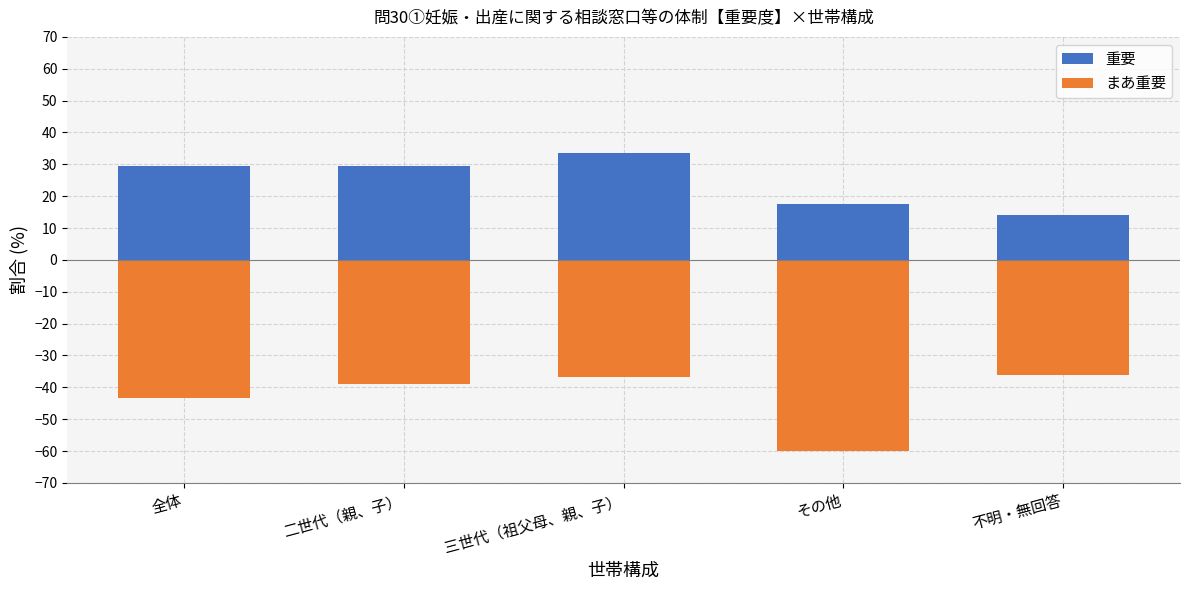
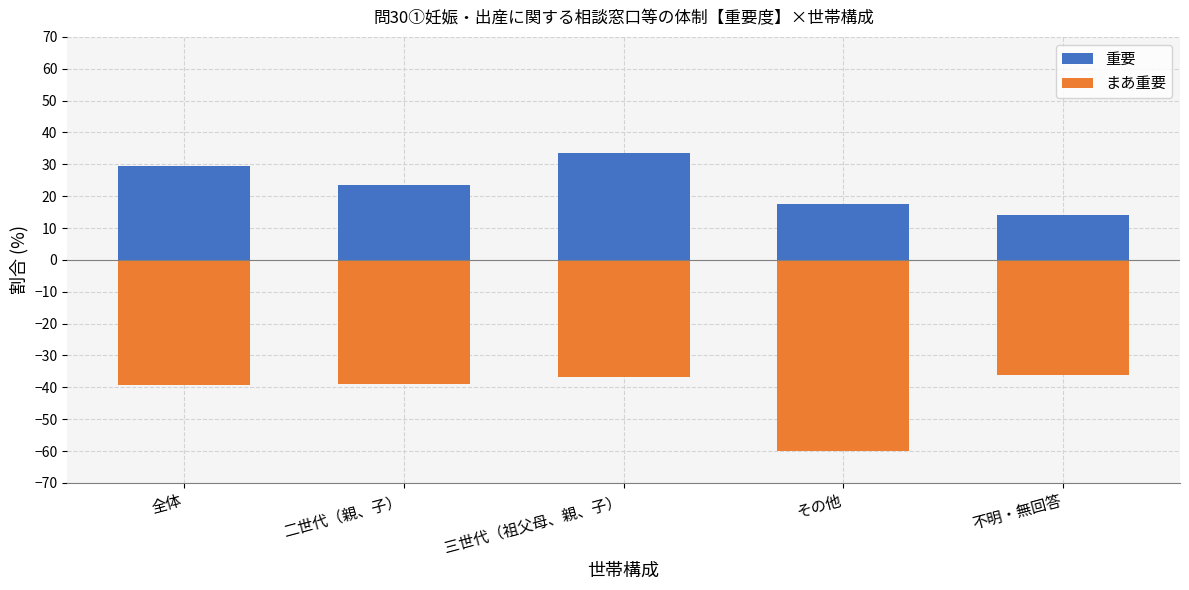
  {
    "重要": {
      "全体": 30,
-     "二世代（親、子）": 30,
+     "二世代（親、子）": 24,
      "三世代（祖父母、親、子）": 34,
      "その他": 18,
      "不明・無回答": 14
    },
    "まあ重要": {
-     "全体": -43,
+     "全体": -39,
      "二世代（親、子）": -39,
      "三世代（祖父母、親、子）": -37,
      "その他": -60,
      "不明・無回答": -36
    }
  }
